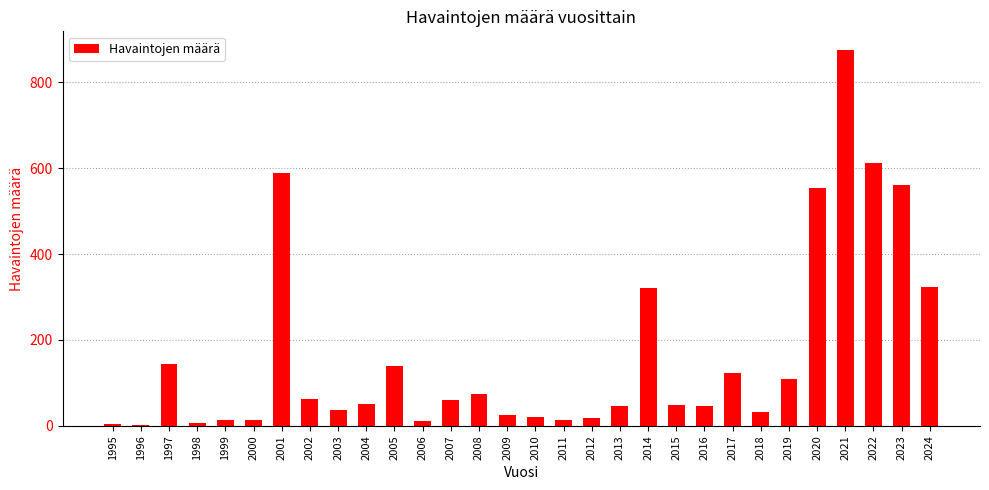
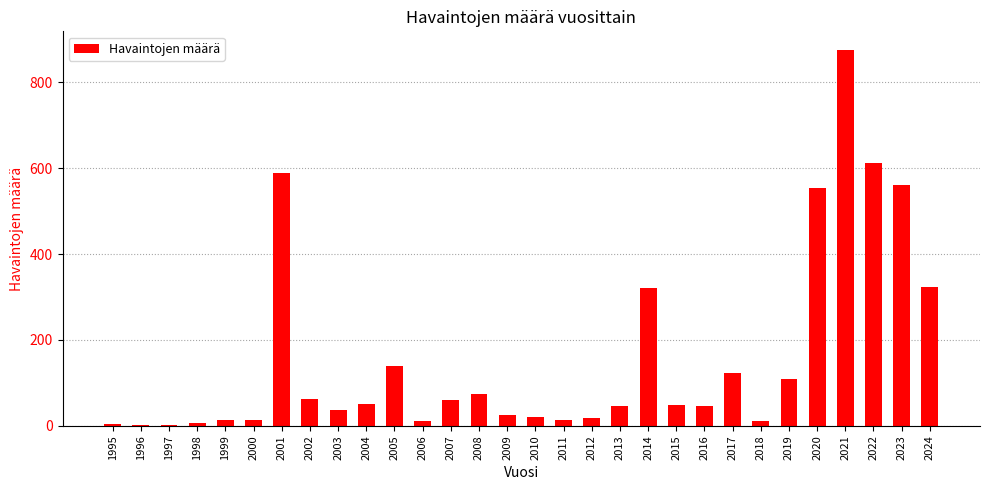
  {
-   "1997": 140,
+   "1997": 0,
    "1998": 10,
    "1999": 10,
    "2000": 10,
    "2001": 590,
    "2002": 60,
    "2003": 40,
    "2004": 50,
    "2005": 140,
    "2006": 10,
    "2007": 60,
    "2008": 80,
    "2009": 30,
    "2010": 20,
    "2011": 10,
    "2012": 20,
    "2013": 50,
    "2014": 320,
    "2015": 50,
    "2016": 50,
    "2017": 120,
-   "2018": 30,
+   "2018": 10,
    "2019": 110,
    "2020": 550,
    "2021": 880,
    "2022": 610,
    "2023": 560,
    "2024": 320
  }
